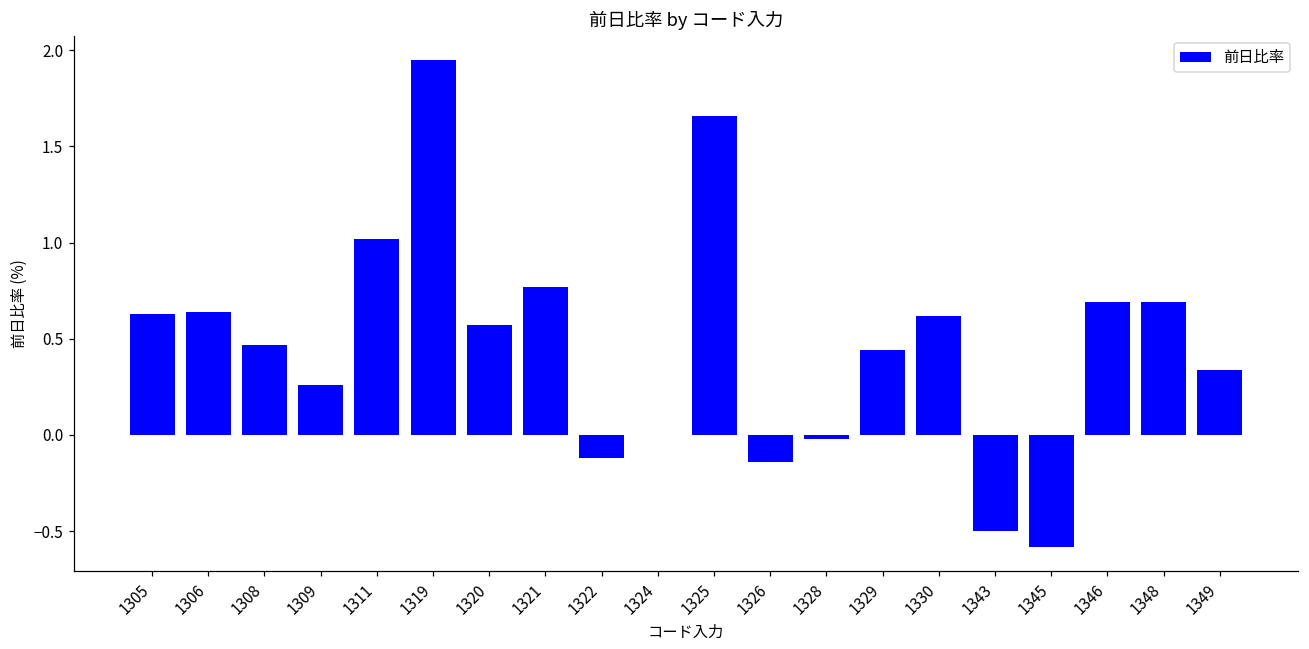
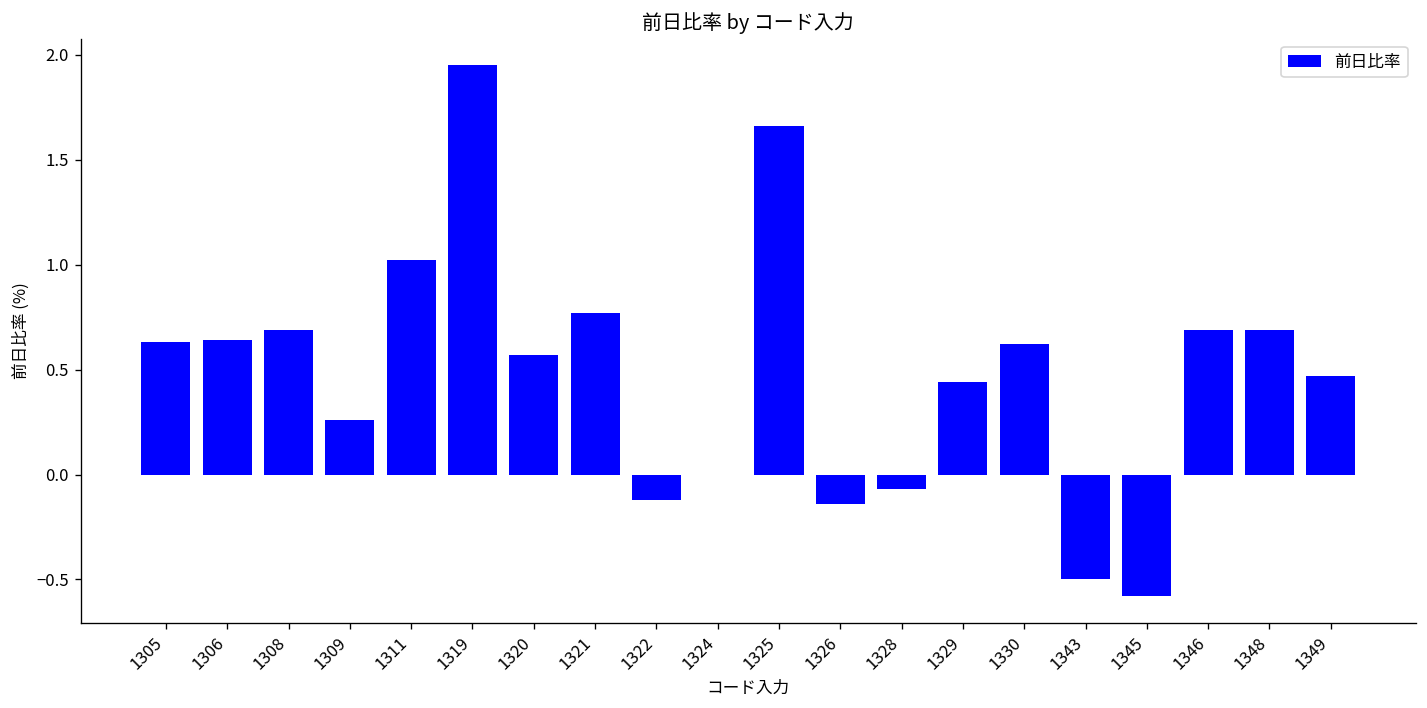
  {
    "1305": 0.63,
    "1306": 0.64,
-   "1308": 0.47,
+   "1308": 0.69,
    "1309": 0.26,
    "1311": 1.02,
    "1319": 1.95,
    "1320": 0.57,
    "1321": 0.77,
    "1322": -0.12,
    "1324": 0.00,
    "1325": 1.66,
    "1326": -0.14,
-   "1328": -0.02,
+   "1328": -0.07,
    "1329": 0.44,
    "1330": 0.62,
    "1343": -0.50,
    "1345": -0.58,
    "1346": 0.69,
    "1348": 0.69,
-   "1349": 0.34
+   "1349": 0.47
  }
